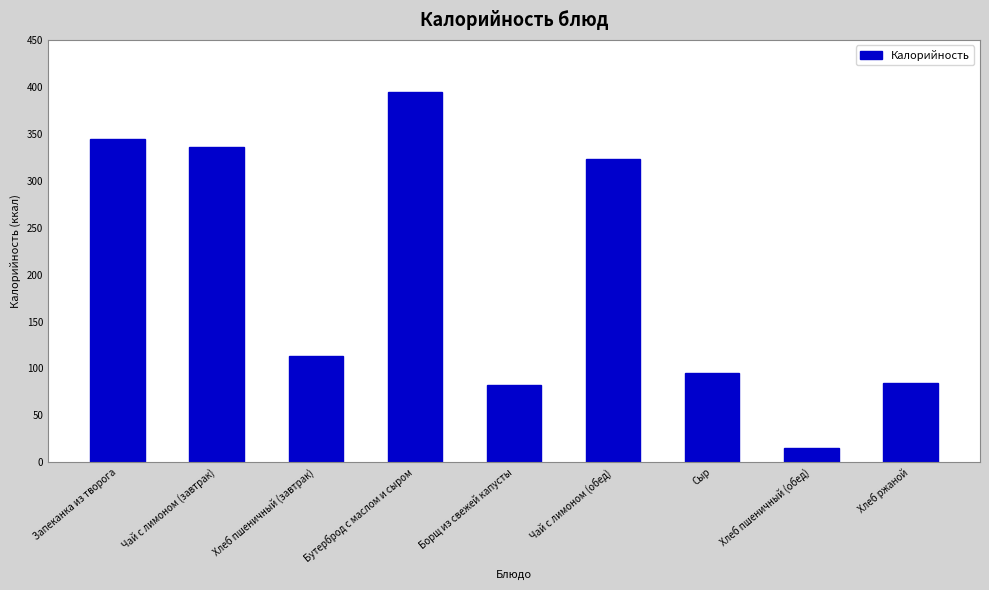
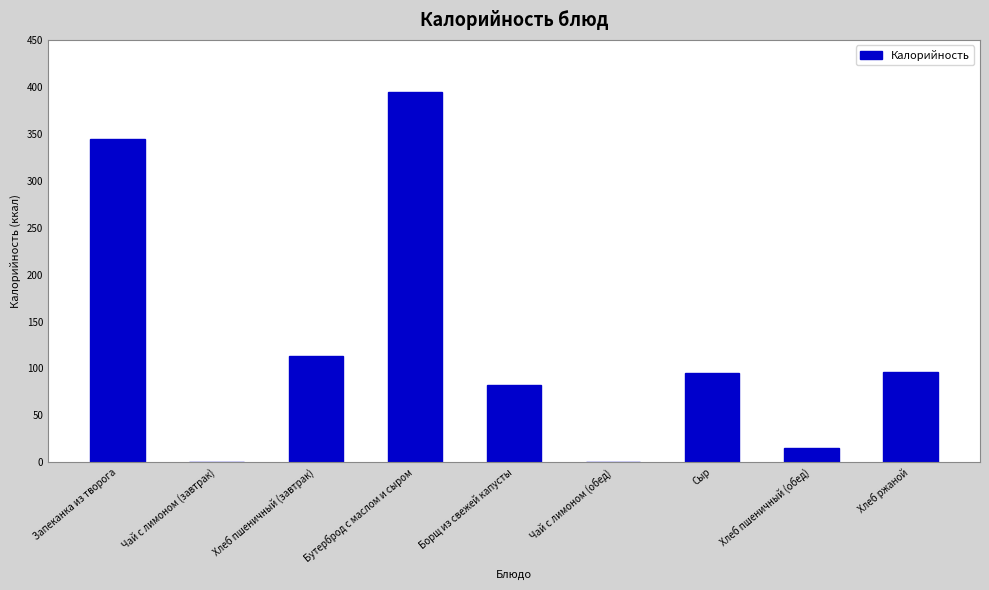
  {
    "Запеканка из творога": 340,
-   "Чай с лимоном (завтрак)": 340,
+   "Чай с лимоном (завтрак)": 0,
    "Хлеб пшеничный (завтрак)": 110,
    "Бутерброд с маслом и сыром": 390,
    "Борщ из свежей капусты": 80,
-   "Чай с лимоном (обед)": 320,
+   "Чай с лимоном (обед)": 0,
    "Сыр": 90,
    "Хлеб пшеничный (обед)": 20,
-   "Хлеб ржаной": 90
+   "Хлеб ржаной": 100
  }
